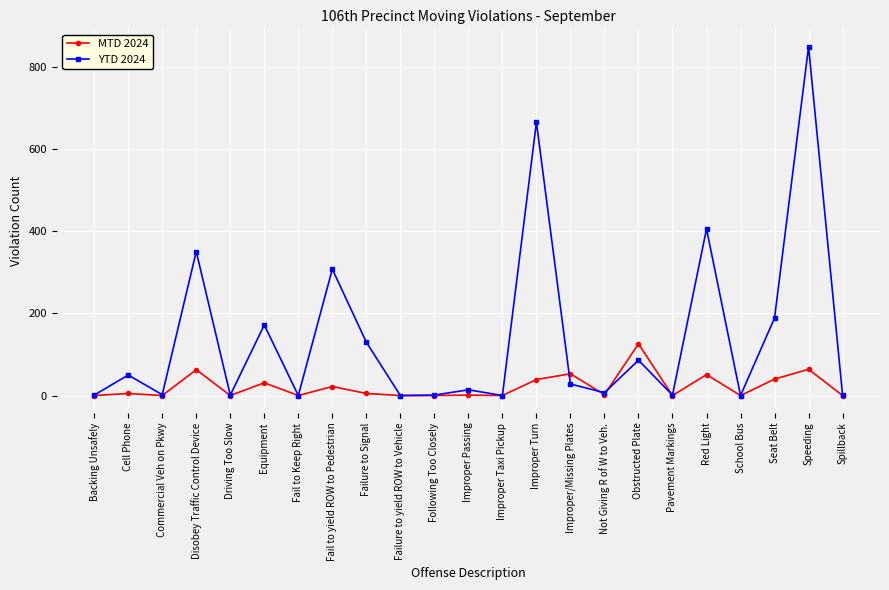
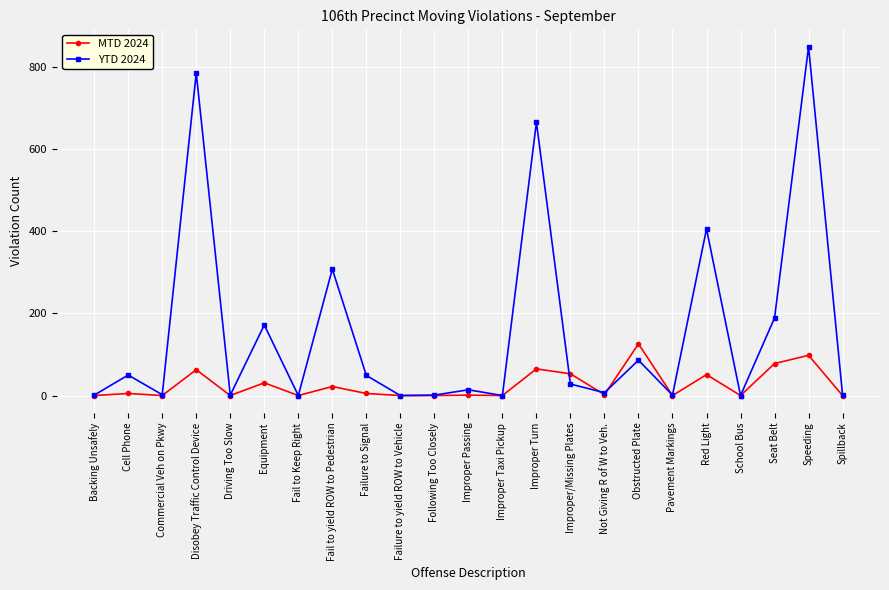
  {
    "MTD 2024": {
      "Cell Phone": 10,
      "Disobey Traffic Control Device": 60,
      "Equipment": 30,
      "Fail to yield ROW to Pedestrian": 20,
      "Failure to Signal": 10,
      "Improper Passing": 0,
-     "Improper Turn": 40,
+     "Improper Turn": 70,
      "Improper/Missing Plates": 50,
      "Obstructed Plate": 130,
      "Red Light": 50,
-     "Seat Belt": 40,
-     "Speeding": 60
+     "Seat Belt": 80,
+     "Speeding": 100
    },
    "YTD 2024": {
      "Cell Phone": 50,
-     "Disobey Traffic Control Device": 350,
+     "Disobey Traffic Control Device": 790,
      "Equipment": 170,
      "Fail to yield ROW to Pedestrian": 310,
-     "Failure to Signal": 130,
+     "Failure to Signal": 50,
      "Improper Passing": 10,
      "Improper Turn": 670,
      "Improper/Missing Plates": 30,
      "Obstructed Plate": 90,
      "Red Light": 410,
      "Seat Belt": 190,
      "Speeding": 850
    }
  }
